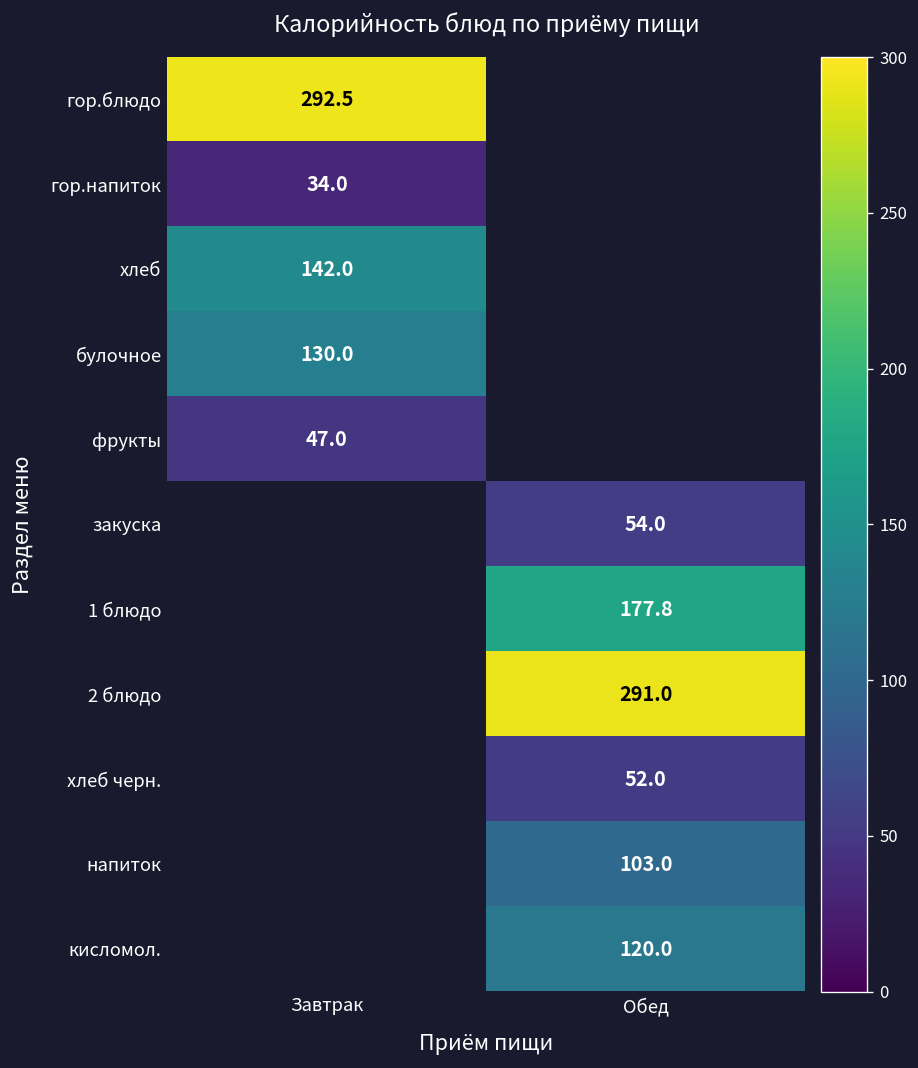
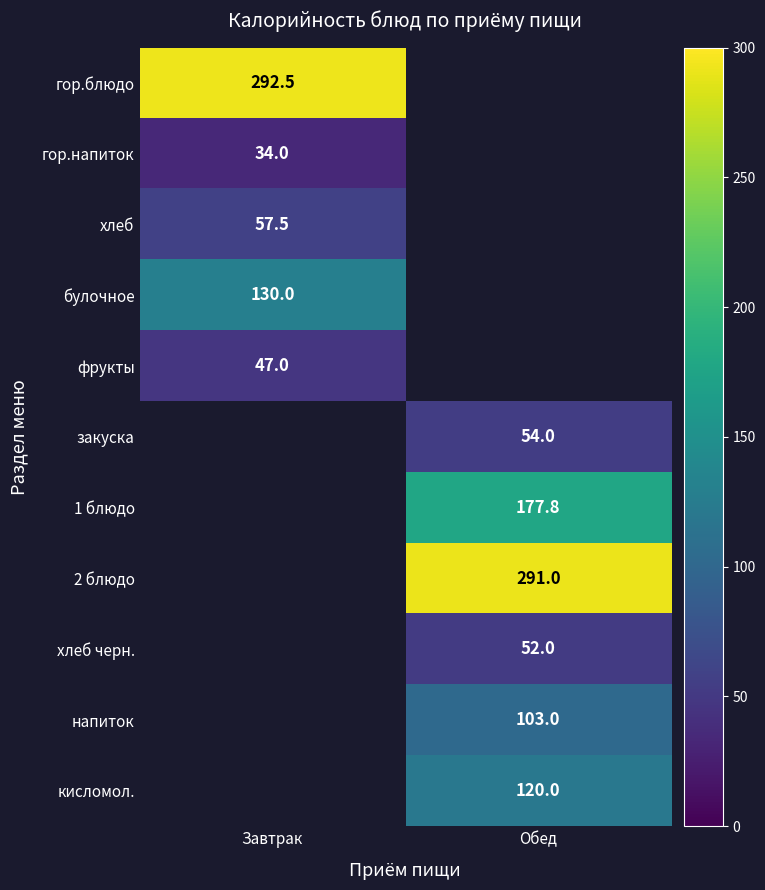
  {
    "гор.блюдо": {
      "Завтрак": 292.5
    },
    "гор.напиток": {
      "Завтрак": 34.0
    },
    "хлеб": {
-     "Завтрак": 142.0
+     "Завтрак": 57.5
    },
    "булочное": {
      "Завтрак": 130.0
    },
    "фрукты": {
      "Завтрак": 47.0
    },
    "закуска": {
      "Обед": 54.0
    },
    "1 блюдо": {
      "Обед": 177.8
    },
    "2 блюдо": {
      "Обед": 291.0
    },
    "хлеб черн.": {
      "Обед": 52.0
    },
    "напиток": {
      "Обед": 103.0
    },
    "кисломол.": {
      "Обед": 120.0
    }
  }
